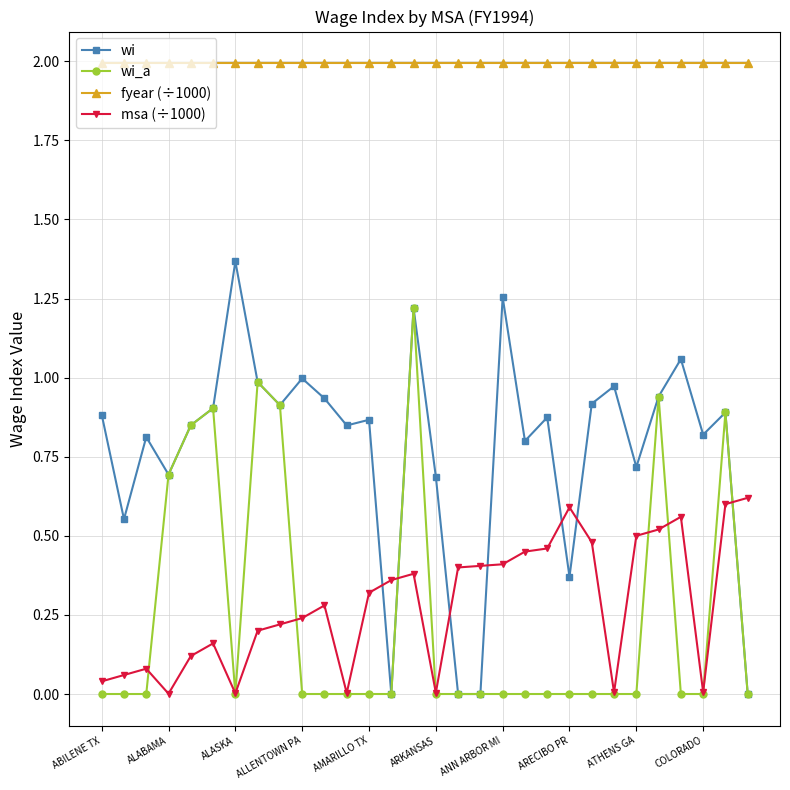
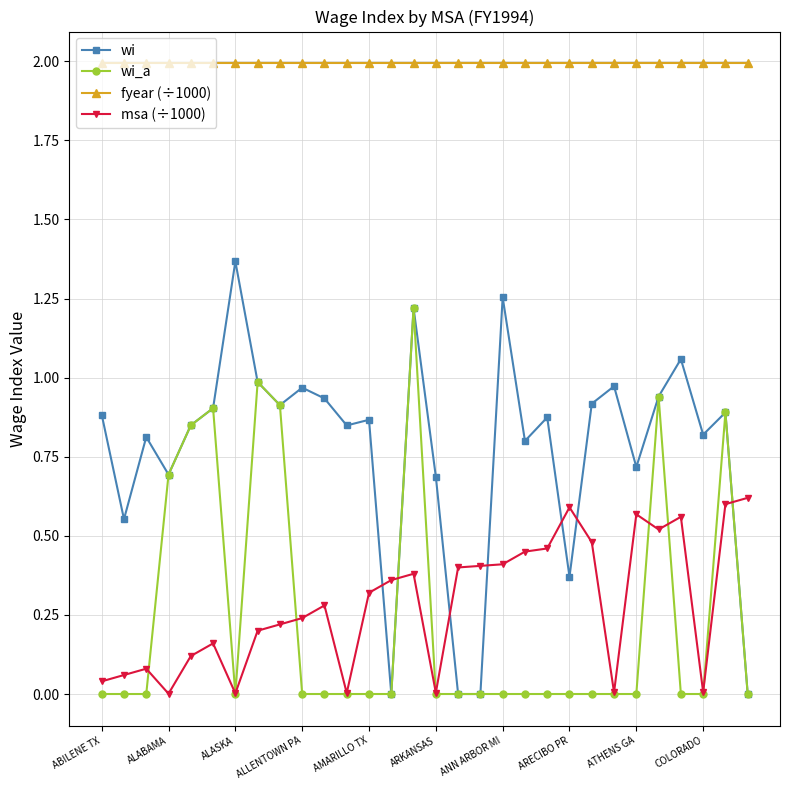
  {
    "wi": {
      "ABILENE TX": 0.88,
      "ALASKA": 1.37,
-     "ALLENTOWN PA": 1.00,
+     "ALLENTOWN PA": 0.97,
      "AMARILLO TX": 0.87,
      "ARKANSAS": 0.69,
      "ANN ARBOR MI": 1.25,
      "ARECIBO PR": 0.37,
      "ATHENS GA": 0.72,
      "COLORADO": 0.82
    },
    "wi_a": {
      "ABILENE TX": 0.00,
      "ALLENTOWN PA": 0.00,
      "AMARILLO TX": 0.00,
      "ANN ARBOR MI": 0.00,
      "ARECIBO PR": 0.00,
      "ATHENS GA": 0.00
    },
    "fyear (÷1000)": {
      "ALASKA": 1.99,
      "ALLENTOWN PA": 1.99,
      "AMARILLO TX": 1.99,
      "ARKANSAS": 1.99,
      "ANN ARBOR MI": 1.99,
      "ARECIBO PR": 1.99,
      "ATHENS GA": 1.99,
      "COLORADO": 1.99
    },
    "msa (÷1000)": {
      "ABILENE TX": 0.04,
      "ALABAMA": 0.00,
      "ALLENTOWN PA": 0.24,
      "AMARILLO TX": 0.32,
      "ANN ARBOR MI": 0.41,
      "ARECIBO PR": 0.59,
-     "ATHENS GA": 0.50
+     "ATHENS GA": 0.57
    }
  }
